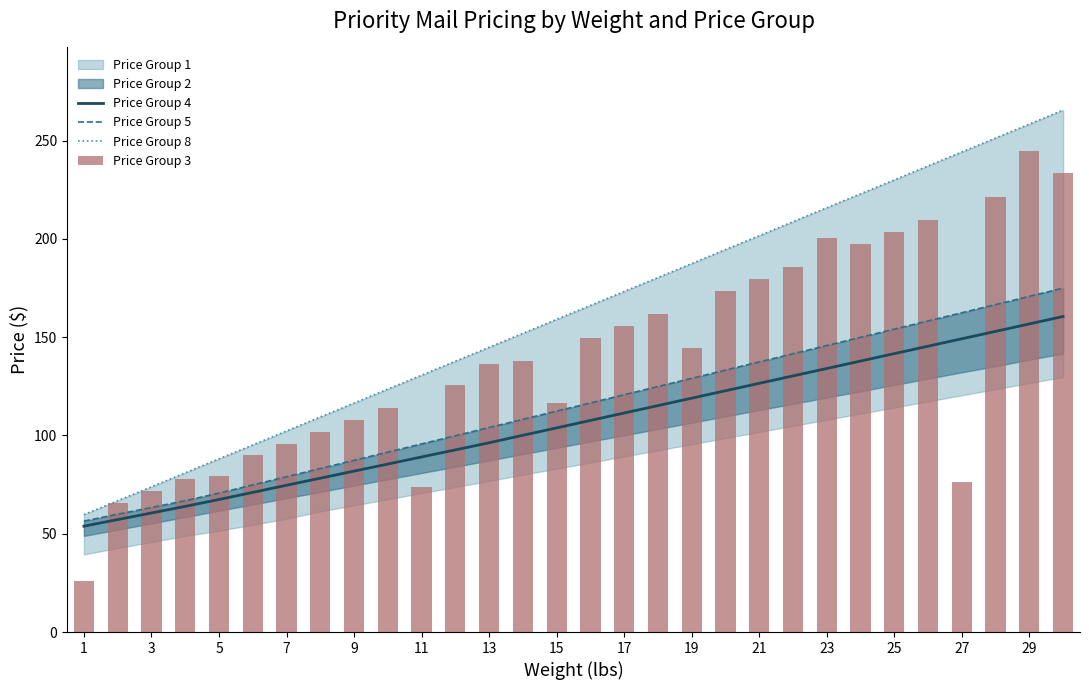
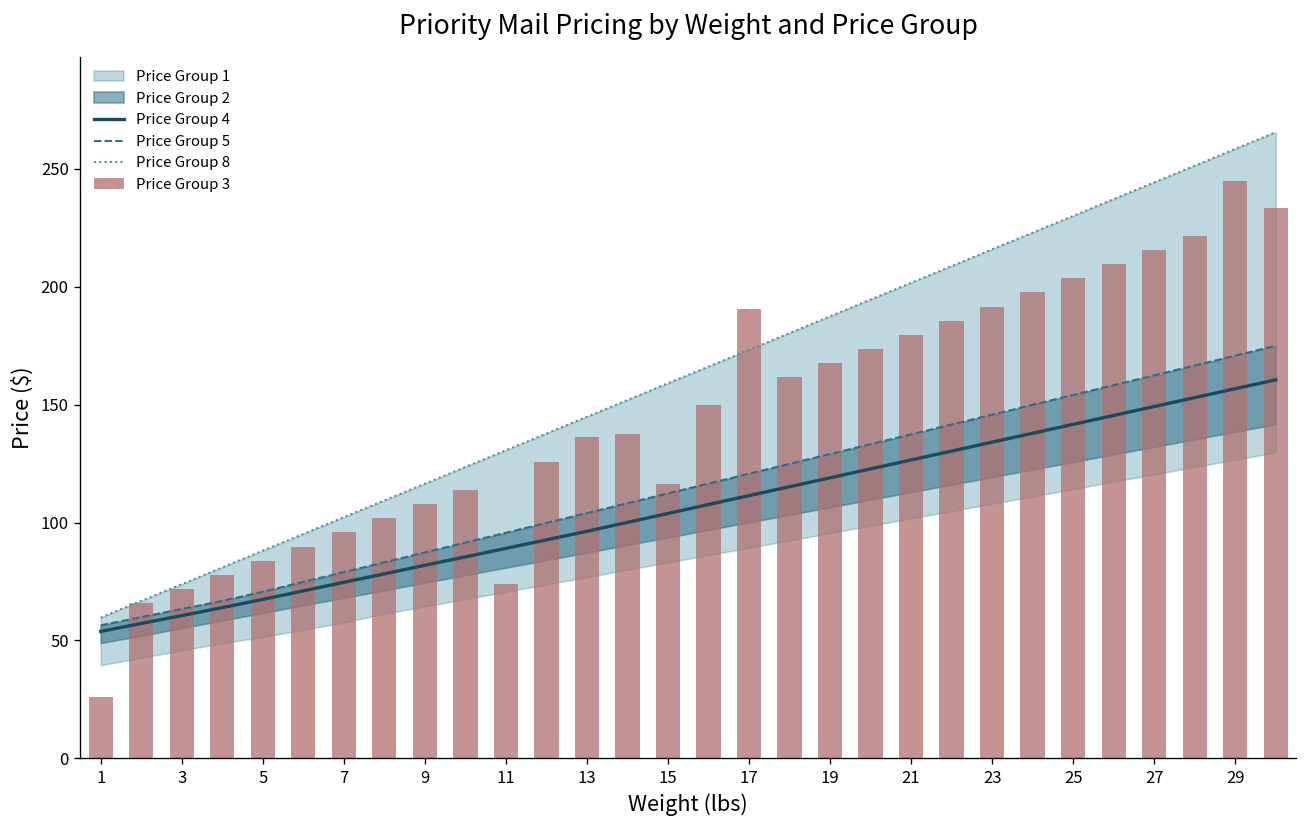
  {
    "Price Group 3": {
      "1": 26,
      "3": 72,
-     "5": 79,
+     "5": 84,
      "7": 96,
      "9": 108,
      "11": 74,
      "13": 136,
      "15": 116,
-     "17": 156,
-     "19": 145,
+     "17": 191,
+     "19": 168,
      "21": 180,
-     "23": 201,
+     "23": 192,
      "25": 204,
-     "27": 76,
+     "27": 215,
      "29": 245
    }
  }
